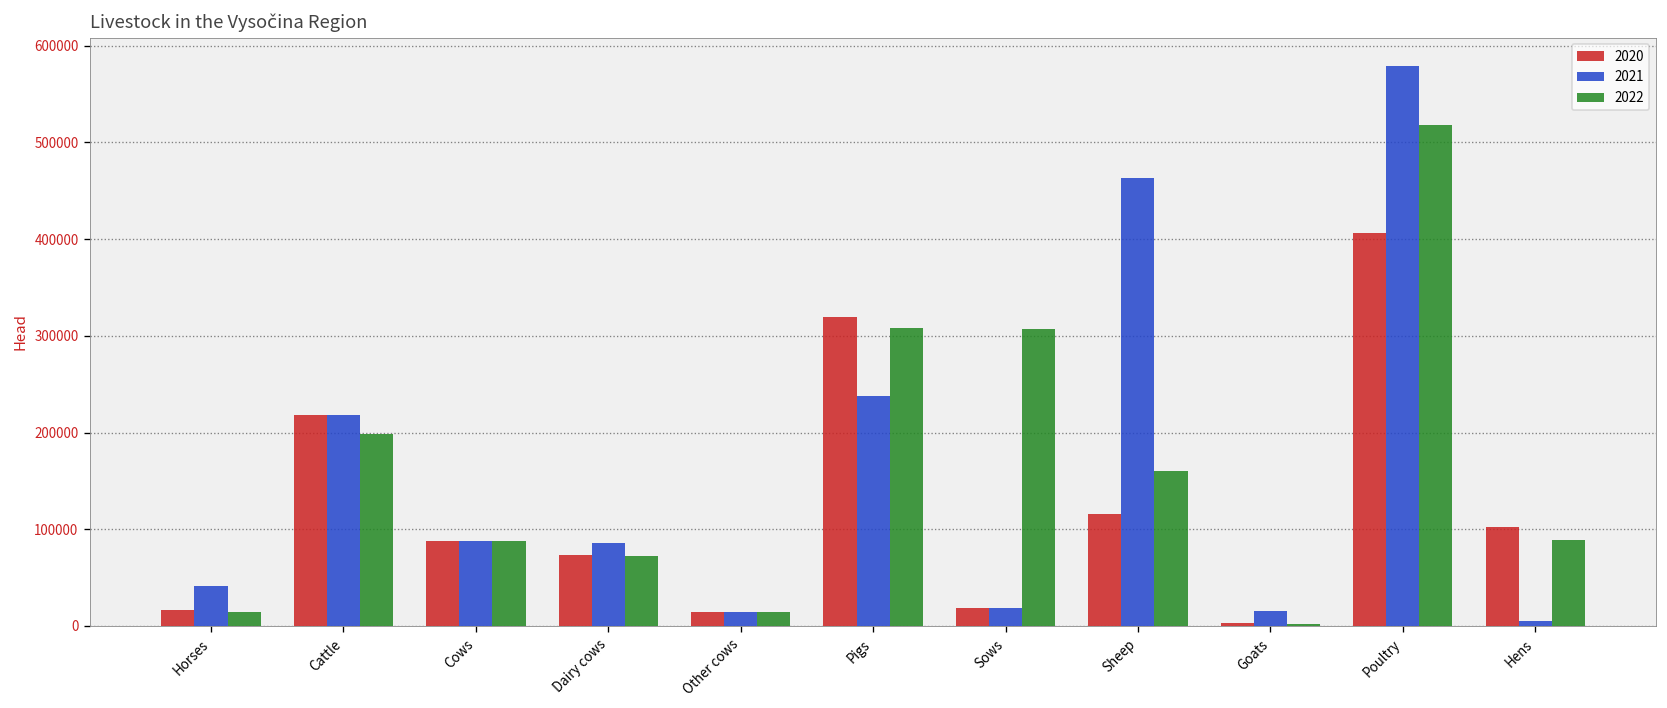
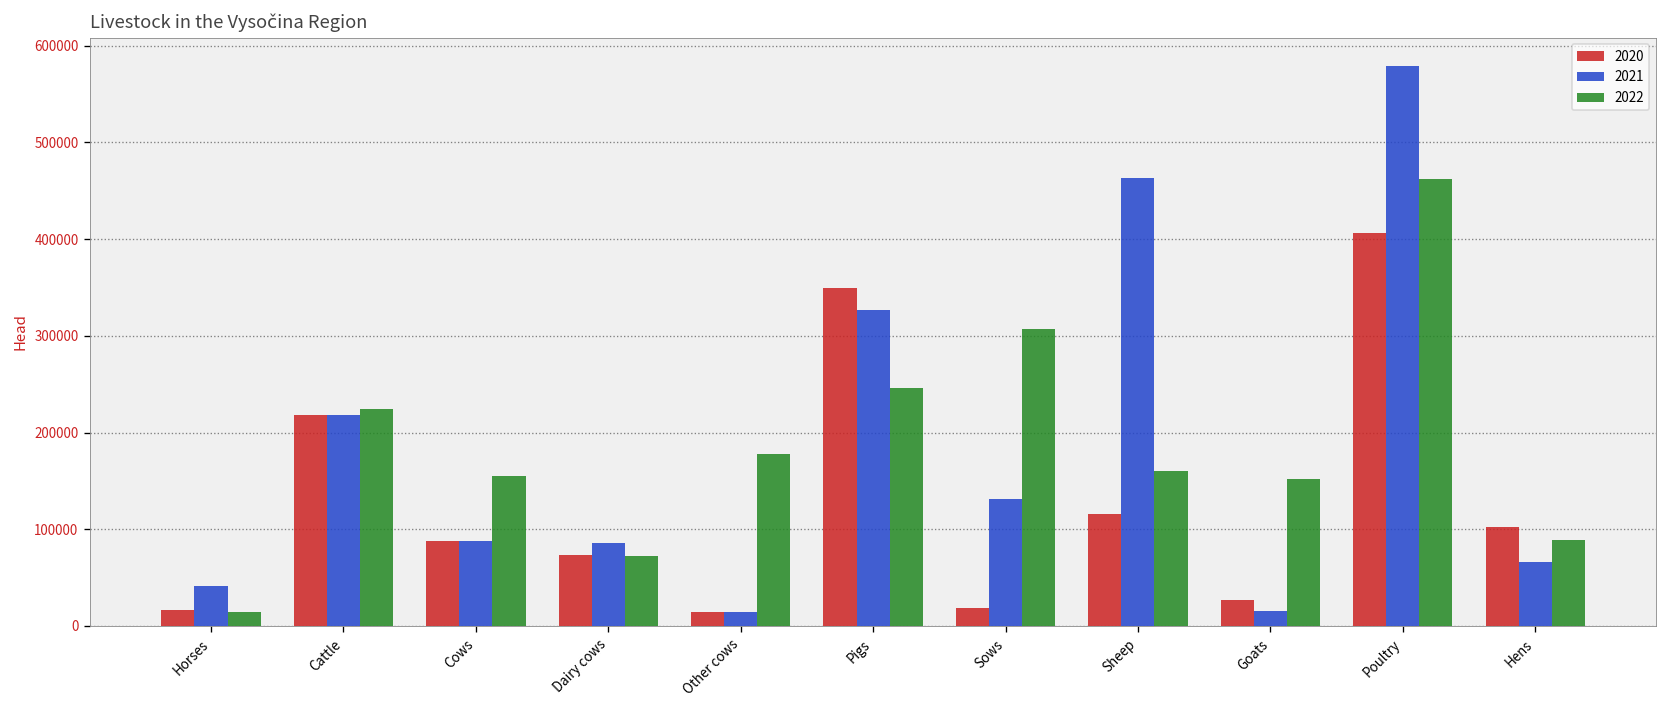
  {
    "2020": {
      "Horses": 20000,
      "Cattle": 220000,
      "Cows": 90000,
      "Dairy cows": 70000,
      "Other cows": 10000,
-     "Pigs": 320000,
+     "Pigs": 350000,
      "Sows": 20000,
      "Sheep": 120000,
-     "Goats": 0,
+     "Goats": 30000,
      "Poultry": 410000,
      "Hens": 100000
    },
    "2021": {
      "Horses": 40000,
      "Cattle": 220000,
      "Cows": 90000,
      "Dairy cows": 90000,
      "Other cows": 10000,
-     "Pigs": 240000,
-     "Sows": 20000,
+     "Pigs": 330000,
+     "Sows": 130000,
      "Sheep": 460000,
      "Goats": 20000,
      "Poultry": 580000,
-     "Hens": 10000
+     "Hens": 70000
    },
    "2022": {
      "Horses": 10000,
-     "Cattle": 200000,
-     "Cows": 90000,
+     "Cattle": 220000,
+     "Cows": 150000,
      "Dairy cows": 70000,
-     "Other cows": 10000,
-     "Pigs": 310000,
+     "Other cows": 180000,
+     "Pigs": 250000,
      "Sows": 310000,
      "Sheep": 160000,
-     "Goats": 0,
-     "Poultry": 520000,
+     "Goats": 150000,
+     "Poultry": 460000,
      "Hens": 90000
    }
  }
